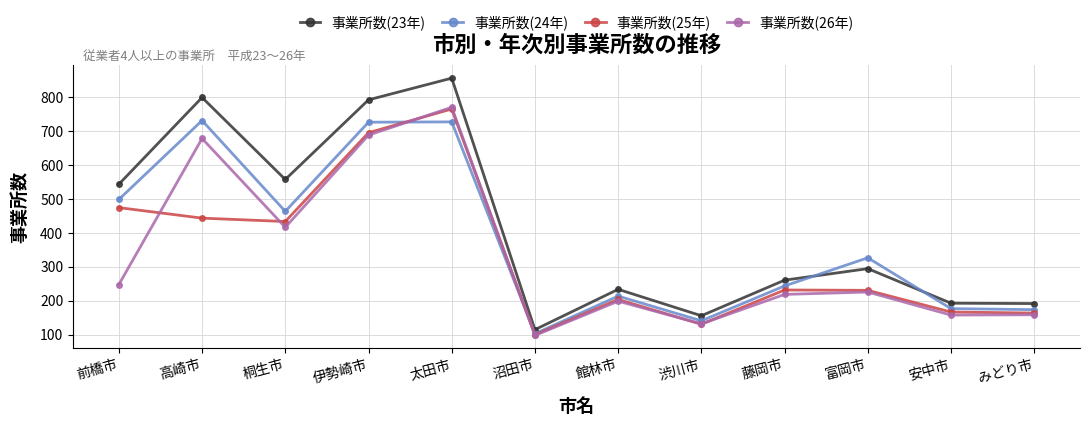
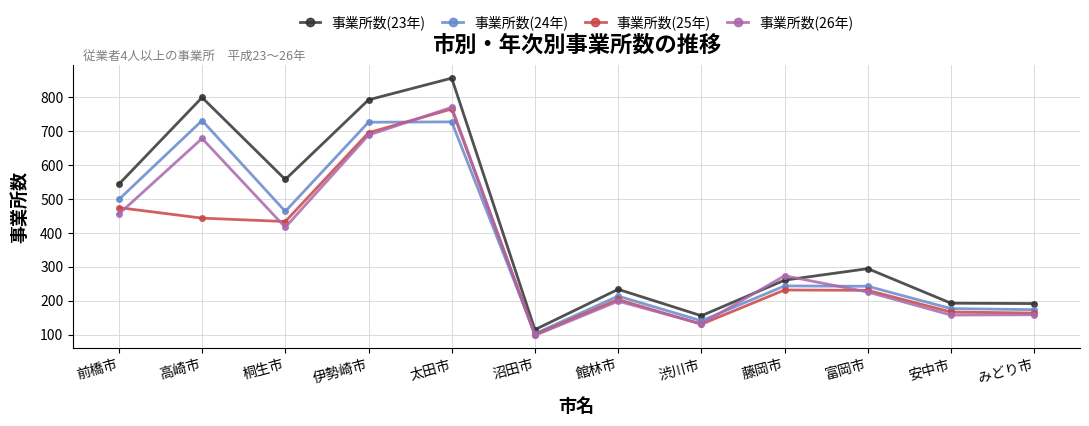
  {
    "事業所数(23年)": {
      "前橋市": 540,
      "高崎市": 800,
      "桐生市": 560,
      "伊勢崎市": 790,
      "太田市": 860,
      "沼田市": 120,
      "館林市": 230,
      "渋川市": 160,
      "藤岡市": 260,
      "富岡市": 300,
      "安中市": 190,
      "みどり市": 190
    },
    "事業所数(24年)": {
      "前橋市": 500,
      "高崎市": 730,
      "桐生市": 460,
      "伊勢崎市": 730,
      "太田市": 730,
      "館林市": 210,
      "渋川市": 140,
      "藤岡市": 240,
-     "富岡市": 330,
+     "富岡市": 240,
      "安中市": 180,
      "みどり市": 170
    },
    "事業所数(25年)": {
      "前橋市": 480,
      "高崎市": 440,
      "桐生市": 430,
      "藤岡市": 230,
      "安中市": 170
    },
    "事業所数(26年)": {
-     "前橋市": 250,
+     "前橋市": 460,
      "高崎市": 680,
      "桐生市": 420,
-     "藤岡市": 220,
+     "藤岡市": 270,
      "安中市": 160
    }
  }
